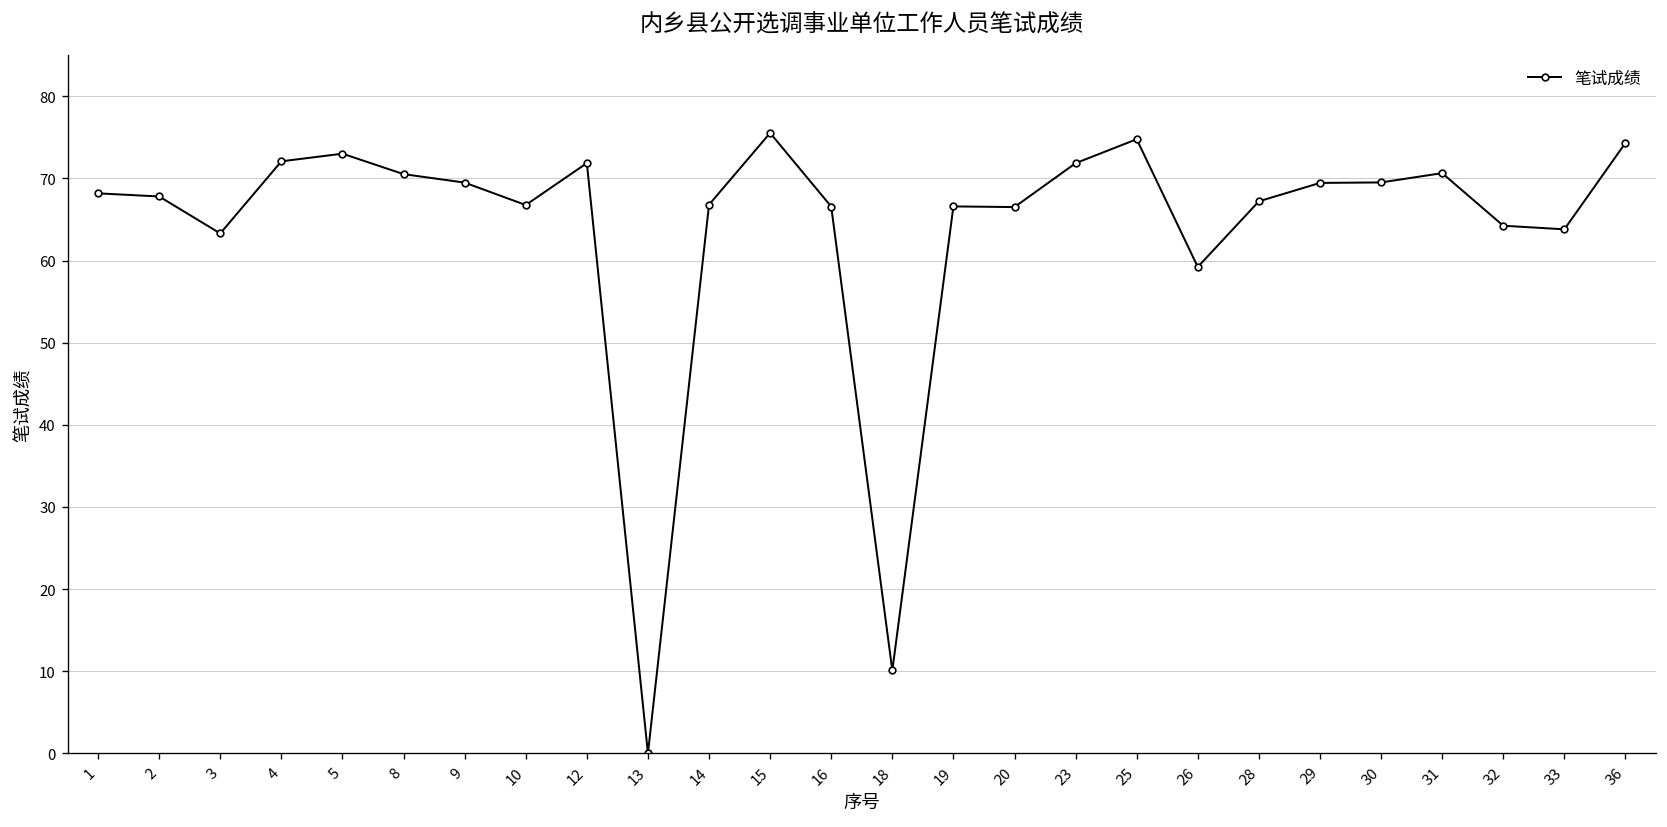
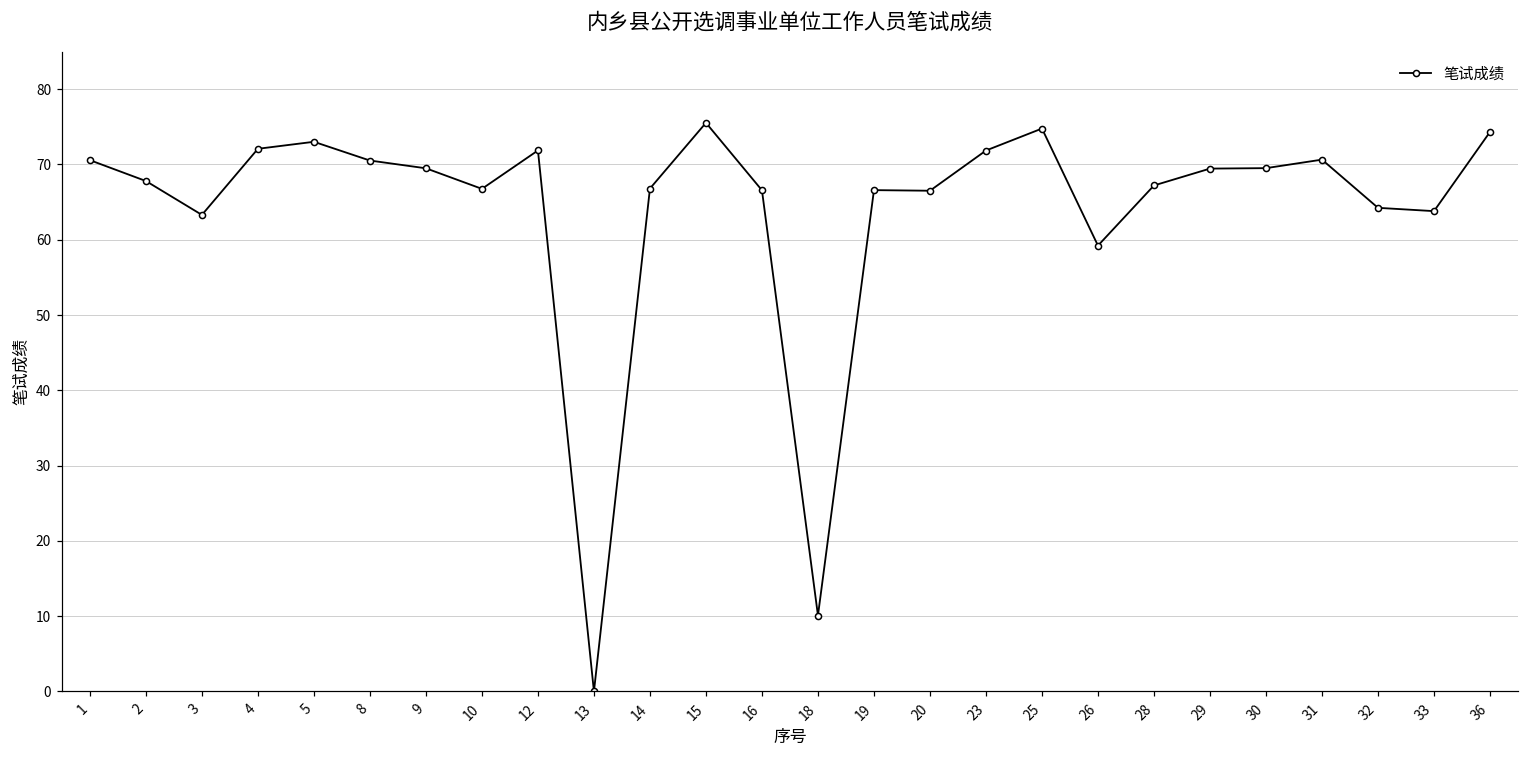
  {
-   "1": 68,
+   "1": 71,
    "2": 68,
    "3": 63,
    "4": 72,
    "5": 73,
    "8": 71,
    "9": 69,
    "10": 67,
    "12": 72,
    "13": 0,
    "14": 67,
    "15": 76,
    "16": 67,
    "18": 10,
    "19": 67,
    "20": 67,
    "23": 72,
    "25": 75,
    "26": 59,
    "28": 67,
    "29": 69,
    "30": 70,
    "31": 71,
    "32": 64,
    "33": 64,
    "36": 74
  }
